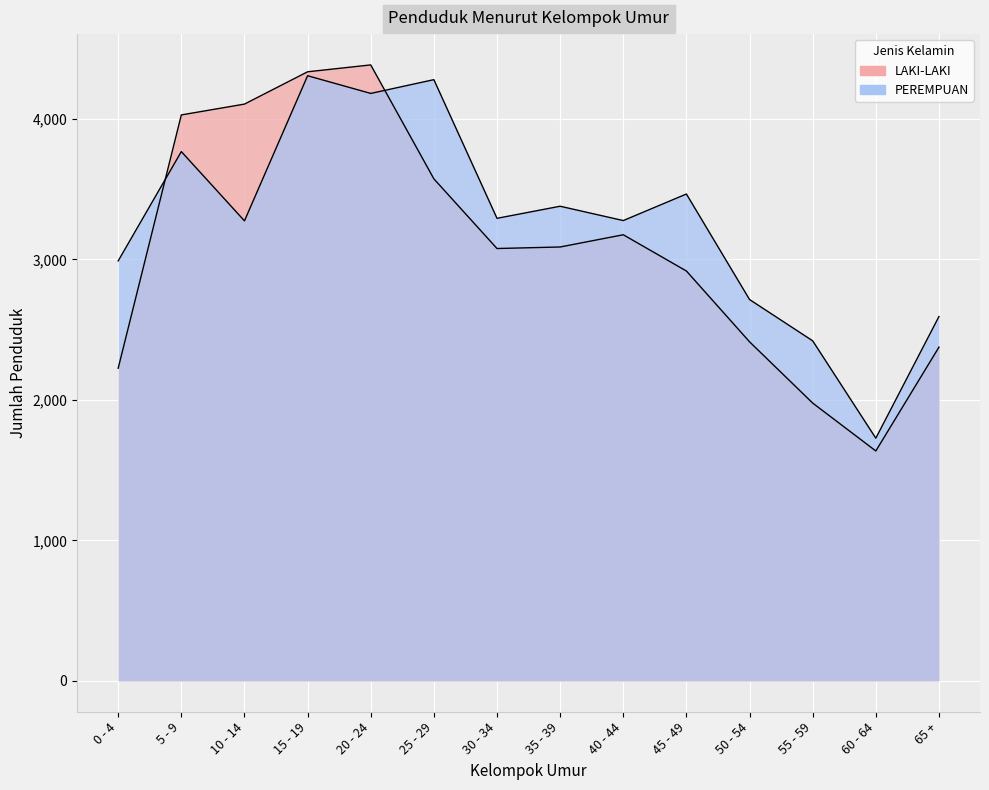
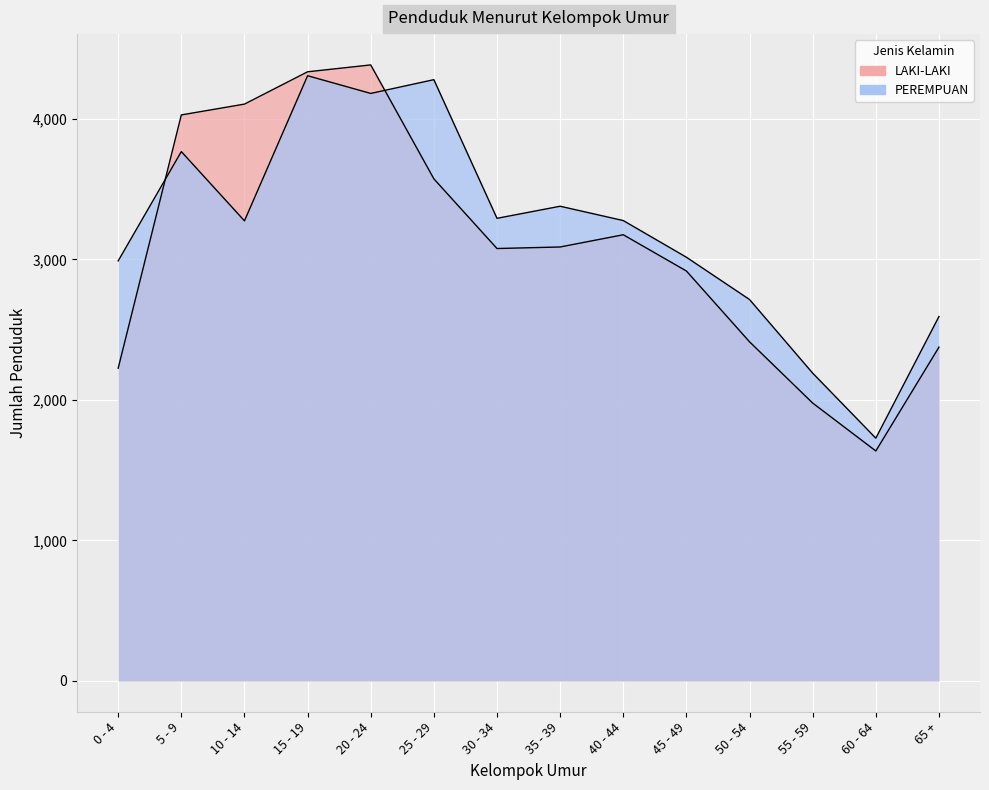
  {
    "LAKI-LAKI": {
      "0 - 4": "2,230",
      "5 - 9": "4,030",
      "10 - 14": "4,110",
      "15 - 19": "4,340",
      "20 - 24": "4,390",
      "25 - 29": "3,570",
      "30 - 34": "3,080",
      "35 - 39": "3,090",
      "40 - 44": "3,180",
      "45 - 49": "2,920",
      "50 - 54": "2,410",
      "55 - 59": "1,980",
      "60 - 64": "1,640",
      "65 +": "2,380"
    },
    "PEREMPUAN": {
      "0 - 4": "2,990",
      "5 - 9": "3,770",
      "10 - 14": "3,280",
      "15 - 19": "4,310",
      "20 - 24": "4,180",
      "25 - 29": "4,280",
      "30 - 34": "3,290",
      "35 - 39": "3,380",
      "40 - 44": "3,280",
-     "45 - 49": "3,470",
+     "45 - 49": "3,020",
      "50 - 54": "2,720",
-     "55 - 59": "2,420",
+     "55 - 59": "2,190",
      "60 - 64": "1,730",
      "65 +": "2,590"
    }
  }
